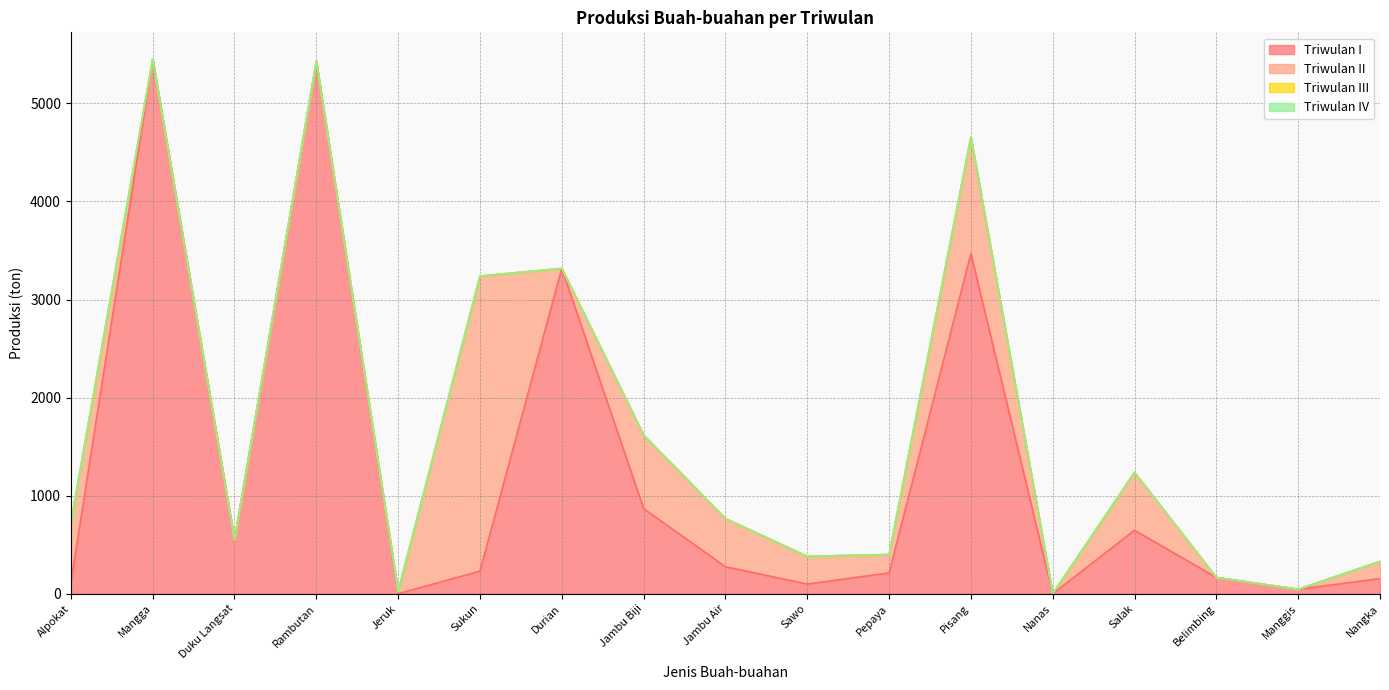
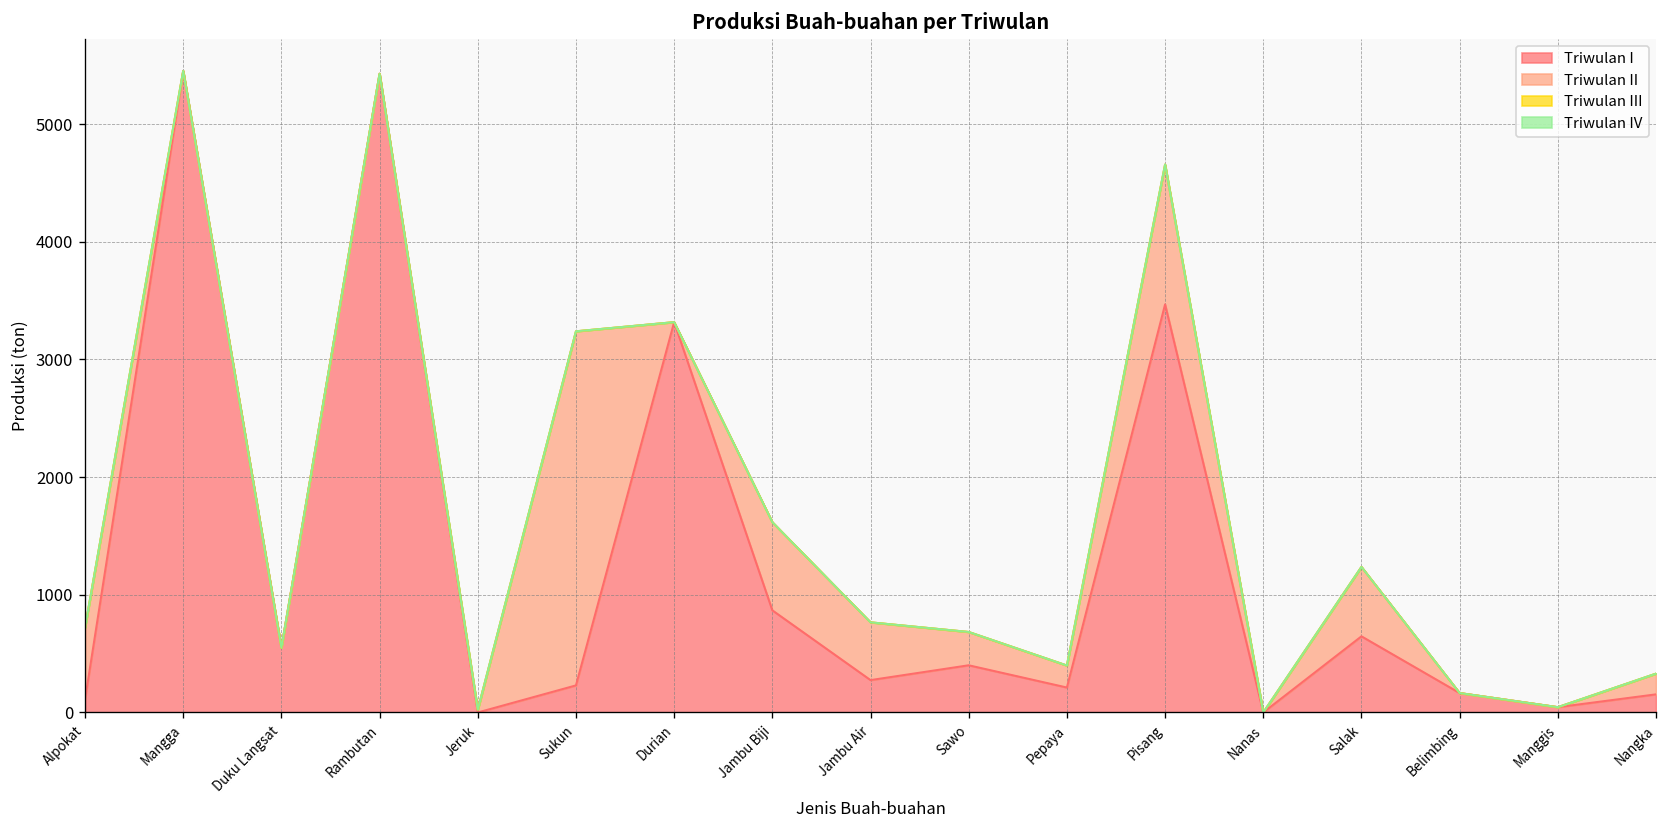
  {
    "Triwulan I": {
      "Alpokat": 100,
      "Sukun": 200,
      "Jambu Biji": 900,
      "Jambu Air": 300,
-     "Sawo": 100,
+     "Sawo": 400,
      "Pepaya": 200,
      "Pisang": 3500,
      "Salak": 600,
      "Nangka": 200
    }
  }
